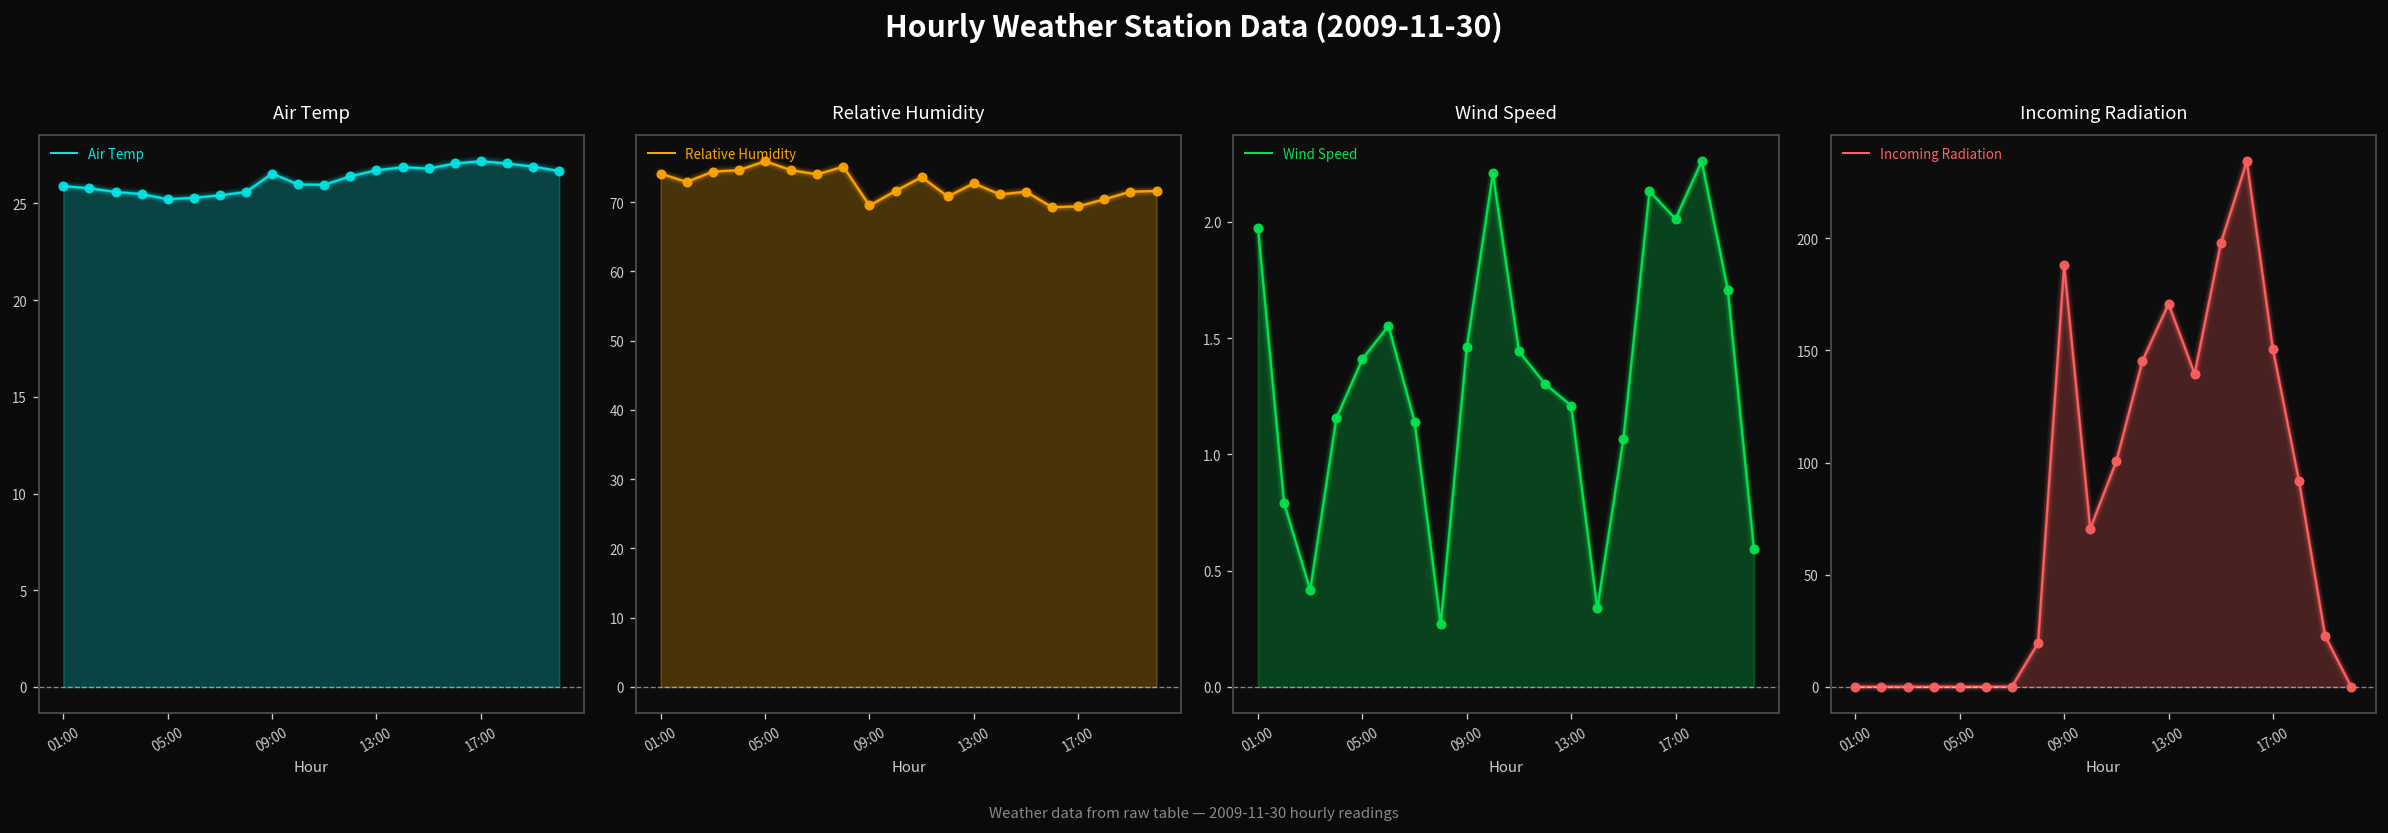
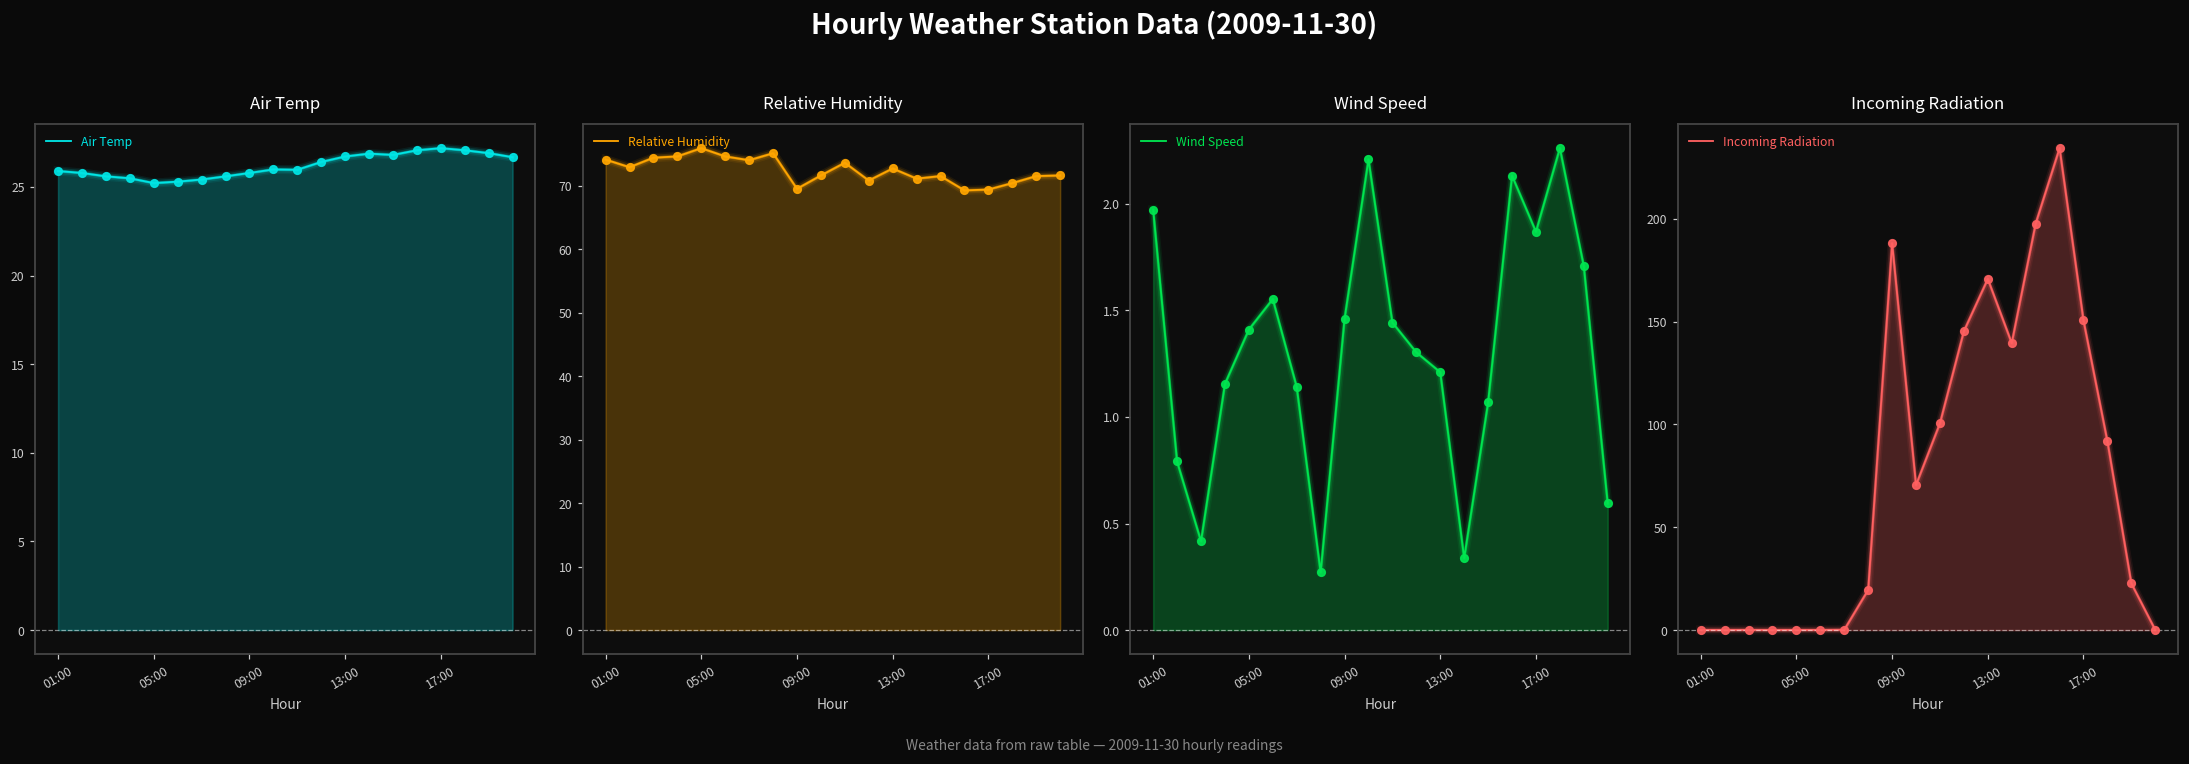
  {
    "Air Temp": {
      "01:00": 25.9,
      "05:00": 25.2,
-     "09:00": 26.6,
+     "09:00": 25.8,
      "13:00": 26.7,
      "17:00": 27.2
    },
    "Relative Humidity": {
      "01:00": 74,
      "09:00": 70,
      "13:00": 73,
      "17:00": 69
    },
    "Wind Speed": {
      "01:00": 1.97,
      "05:00": 1.41,
      "09:00": 1.46,
      "13:00": 1.21,
-     "17:00": 2.01
+     "17:00": 1.87
    },
    "Incoming Radiation": {
      "01:00": 0,
      "05:00": 0,
      "09:00": 188,
      "13:00": 171,
      "17:00": 151
    }
  }
